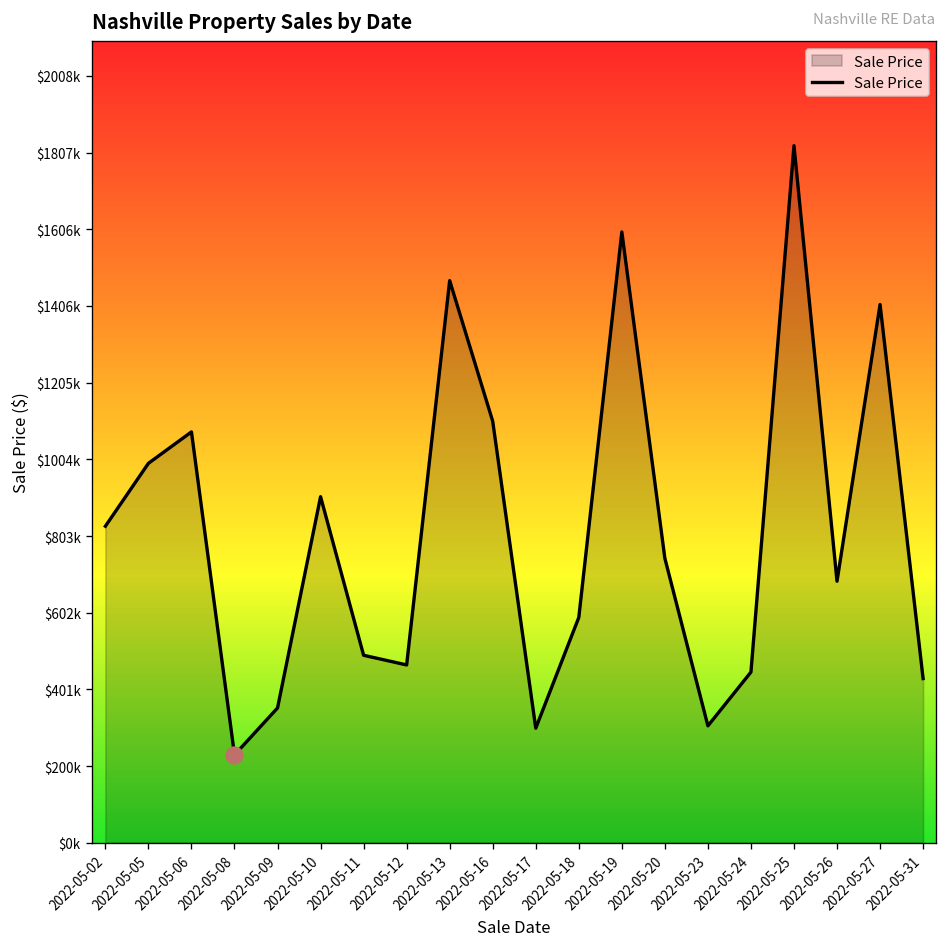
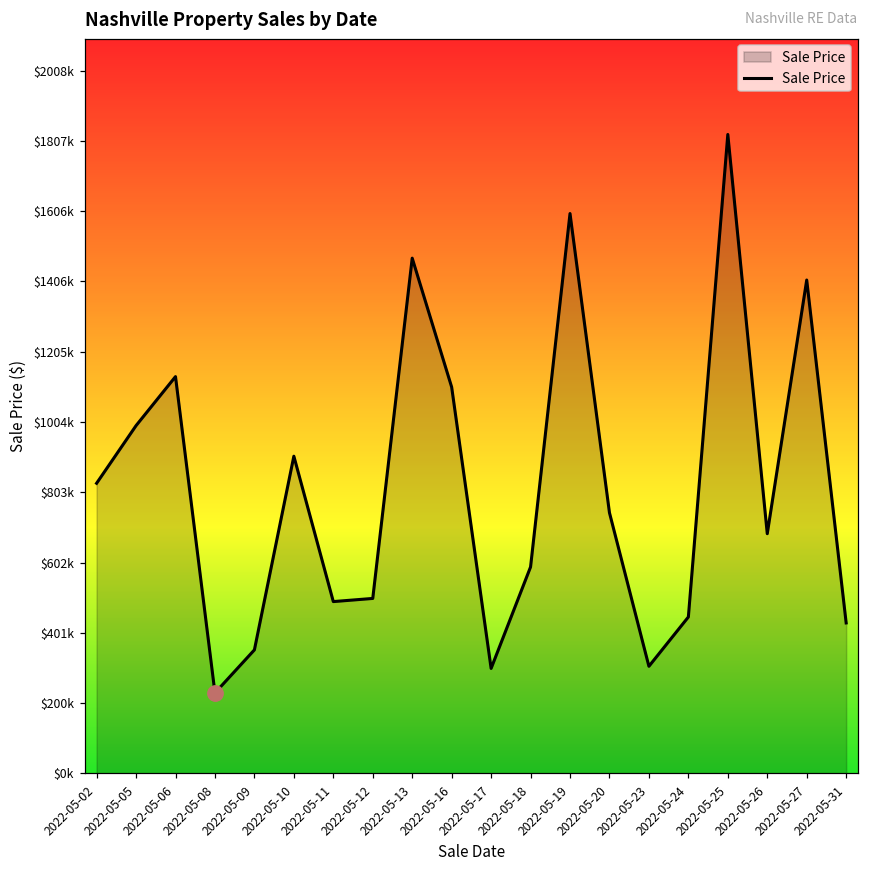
  {
    "Sale Price": {
      "2022-05-02": "$830000",
      "2022-05-05": "$990000",
-     "2022-05-06": "$1080000",
+     "2022-05-06": "$1130000",
      "2022-05-09": "$350000",
      "2022-05-10": "$910000",
      "2022-05-11": "$490000",
-     "2022-05-12": "$470000",
+     "2022-05-12": "$500000",
      "2022-05-13": "$1470000",
      "2022-05-16": "$1100000",
      "2022-05-17": "$300000",
      "2022-05-18": "$590000",
      "2022-05-19": "$1600000",
      "2022-05-20": "$750000",
      "2022-05-23": "$310000",
      "2022-05-24": "$450000",
      "2022-05-25": "$1830000",
      "2022-05-26": "$690000",
      "2022-05-27": "$1410000",
      "2022-05-31": "$430000"
    }
  }
